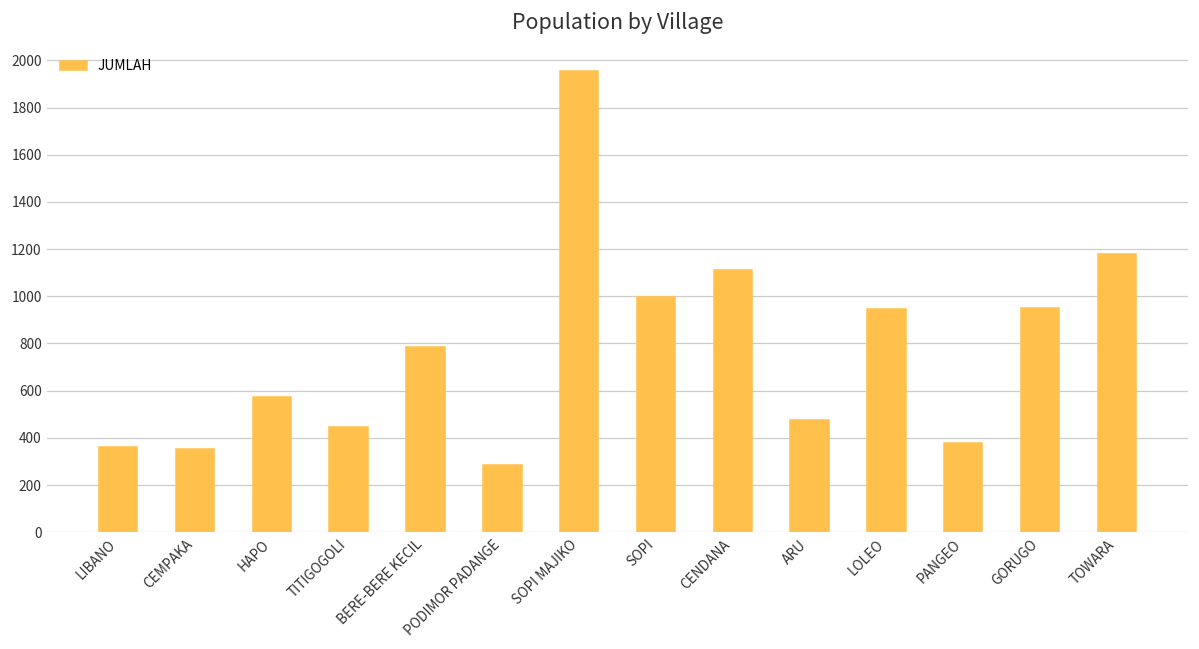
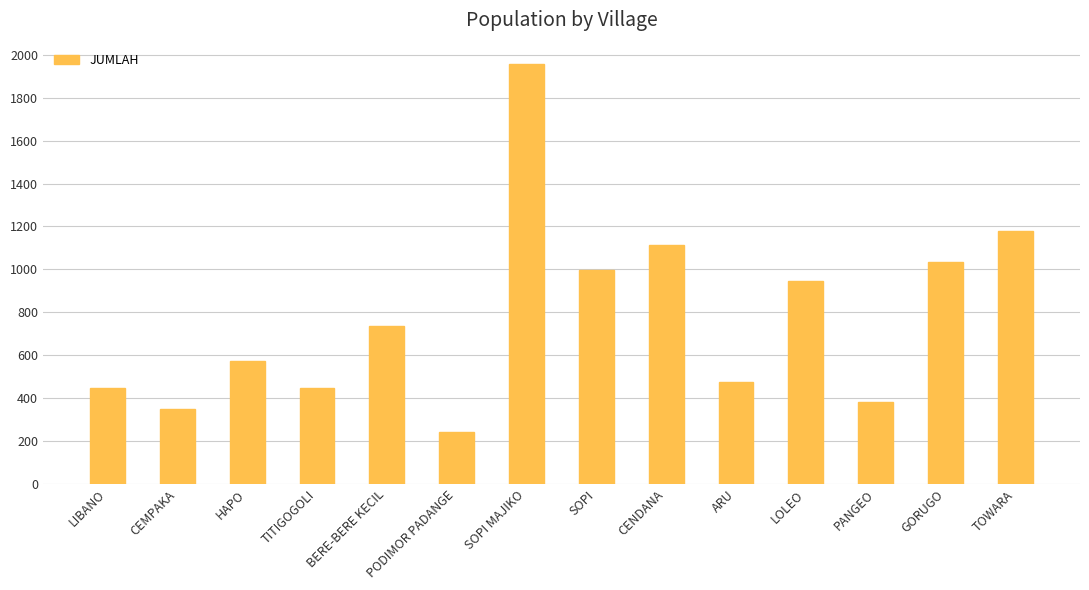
  {
-   "LIBANO": 360,
+   "LIBANO": 450,
    "CEMPAKA": 350,
    "HAPO": 580,
    "TITIGOGOLI": 450,
-   "BERE-BERE KECIL": 790,
-   "PODIMOR PADANGE": 290,
+   "BERE-BERE KECIL": 730,
+   "PODIMOR PADANGE": 240,
    "SOPI MAJIKO": 1960,
    "SOPI": 1000,
    "CENDANA": 1110,
    "ARU": 470,
    "LOLEO": 950,
    "PANGEO": 380,
-   "GORUGO": 950,
+   "GORUGO": 1040,
    "TOWARA": 1180
  }
